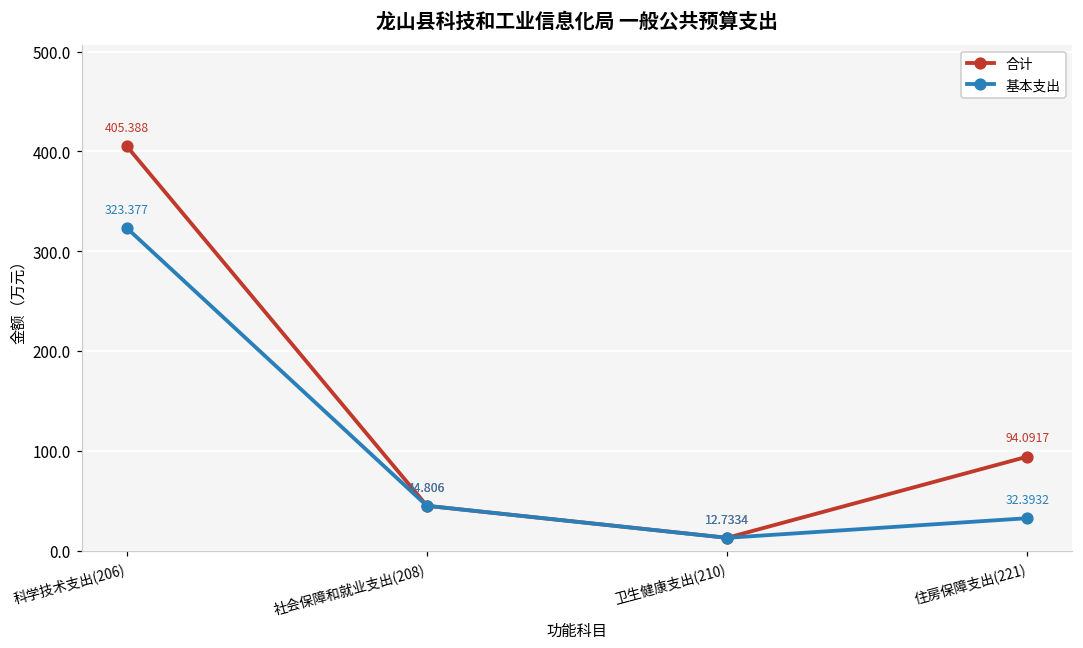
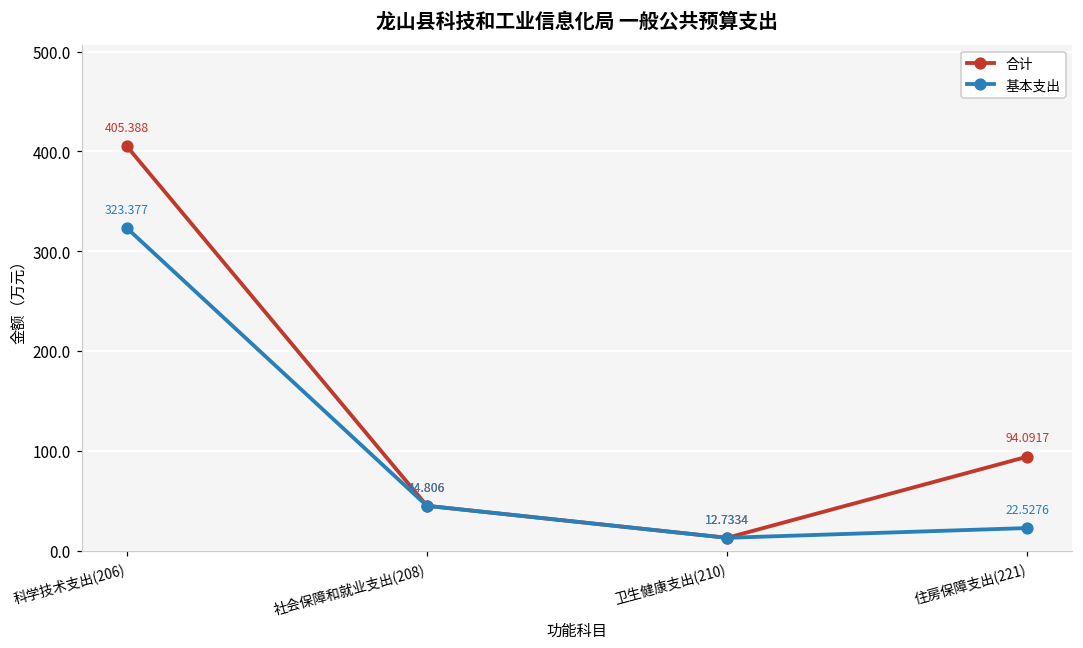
  {
    "合计": {
      "科学技术支出(206)": 405.388,
      "住房保障支出(221)": 94.0917
    },
    "基本支出": {
      "科学技术支出(206)": 323.377,
-     "住房保障支出(221)": 32.3932
+     "住房保障支出(221)": 22.5276
    }
  }
